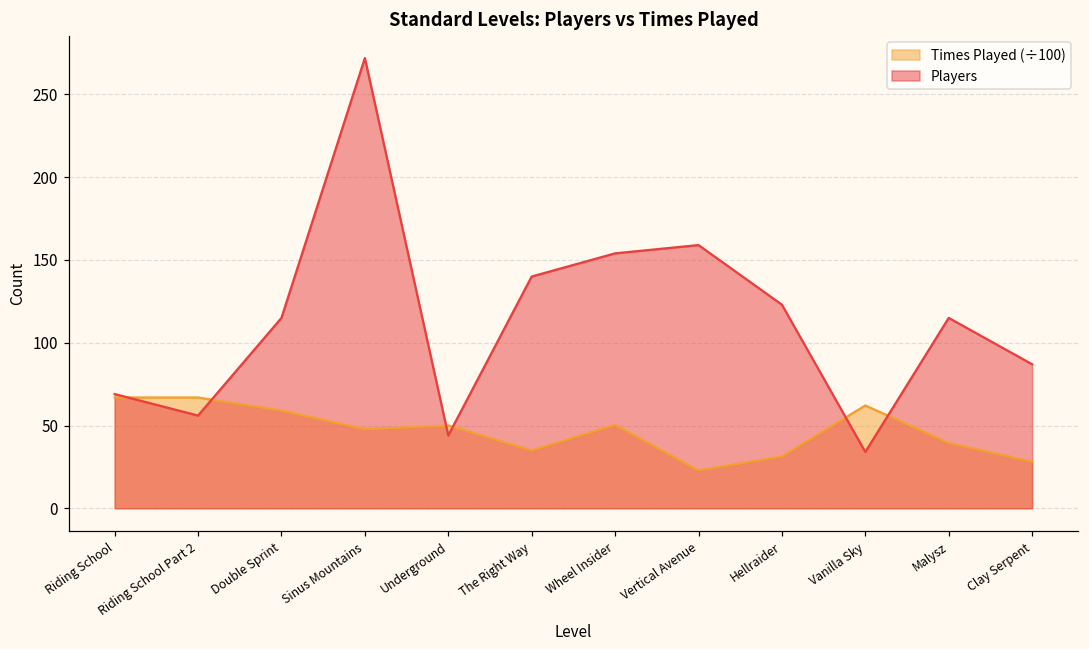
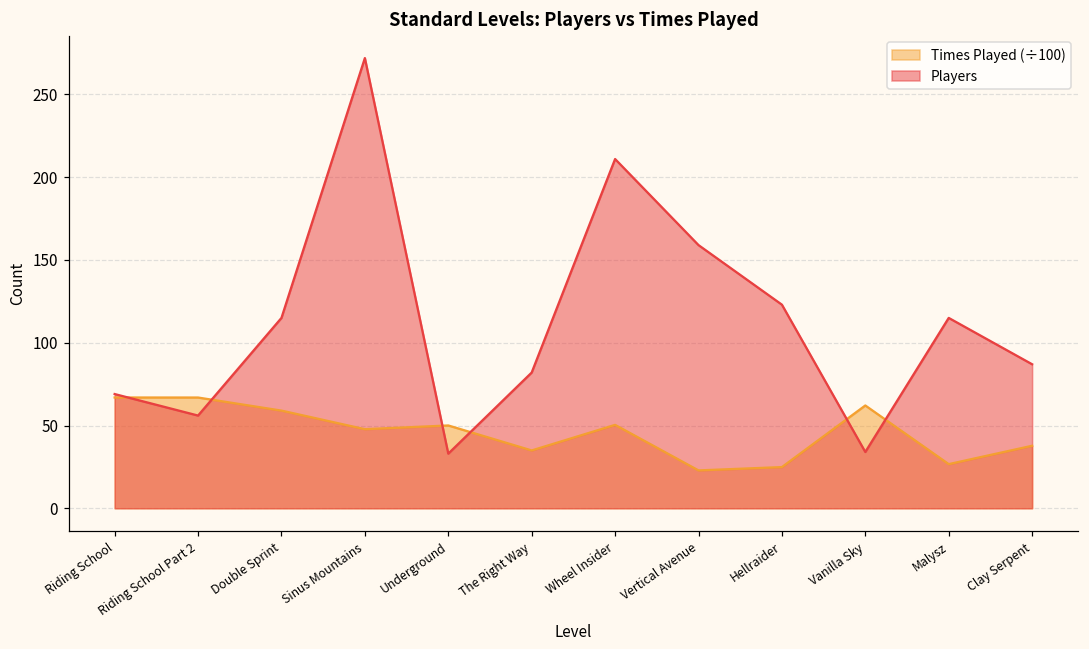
  {
    "Times Played (÷100)": {
      "Riding School": 67,
      "Riding School Part 2": 67,
      "Double Sprint": 59,
      "Sinus Mountains": 48,
      "Underground": 50,
      "The Right Way": 35,
      "Wheel Insider": 50,
      "Vertical Avenue": 23,
-     "Hellraider": 31,
+     "Hellraider": 25,
      "Vanilla Sky": 62,
-     "Malysz": 39,
-     "Clay Serpent": 28
+     "Malysz": 27,
+     "Clay Serpent": 38
    },
    "Players": {
      "Riding School": 69,
      "Riding School Part 2": 56,
      "Double Sprint": 115,
      "Sinus Mountains": 272,
-     "Underground": 44,
-     "The Right Way": 140,
-     "Wheel Insider": 154,
+     "Underground": 33,
+     "The Right Way": 82,
+     "Wheel Insider": 211,
      "Vertical Avenue": 159,
      "Hellraider": 123,
      "Vanilla Sky": 34,
      "Malysz": 115,
      "Clay Serpent": 87
    }
  }
